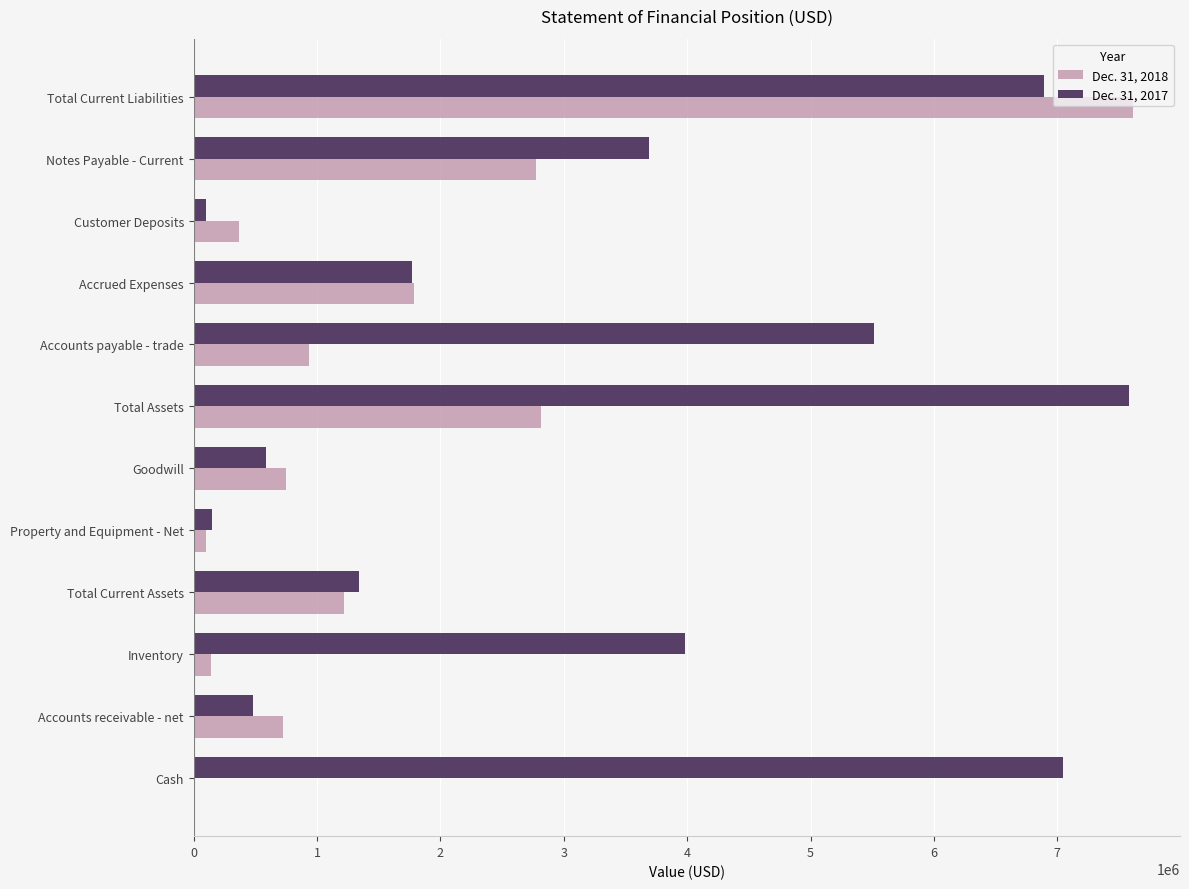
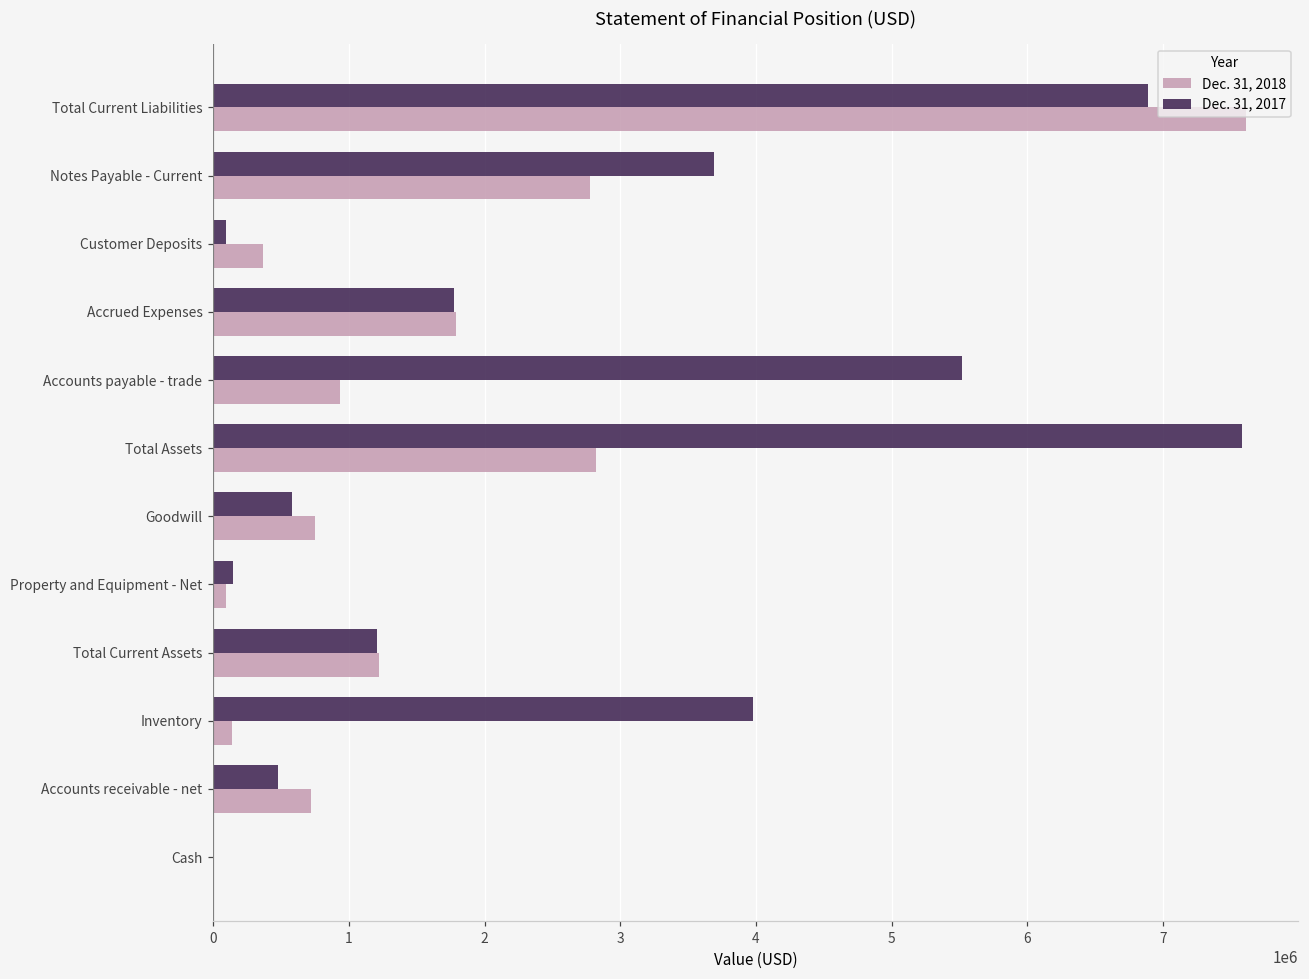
  {
    "Dec. 31, 2018": {
      "Total Current Liabilities": 7610000,
      "Notes Payable - Current": 2780000,
      "Customer Deposits": 370000,
      "Accrued Expenses": 1790000,
      "Accounts payable - trade": 930000,
      "Total Assets": 2820000,
      "Goodwill": 750000,
      "Property and Equipment - Net": 100000,
      "Total Current Assets": 1220000,
      "Inventory": 140000,
      "Accounts receivable - net": 720000
    },
    "Dec. 31, 2017": {
      "Total Current Liabilities": 6890000,
      "Notes Payable - Current": 3690000,
      "Customer Deposits": 100000,
      "Accrued Expenses": 1770000,
      "Accounts payable - trade": 5520000,
      "Total Assets": 7580000,
      "Goodwill": 580000,
      "Property and Equipment - Net": 140000,
-     "Total Current Assets": 1340000,
+     "Total Current Assets": 1210000,
      "Inventory": 3980000,
      "Accounts receivable - net": 480000,
-     "Cash": 7050000
+     "Cash": 10000
    }
  }
